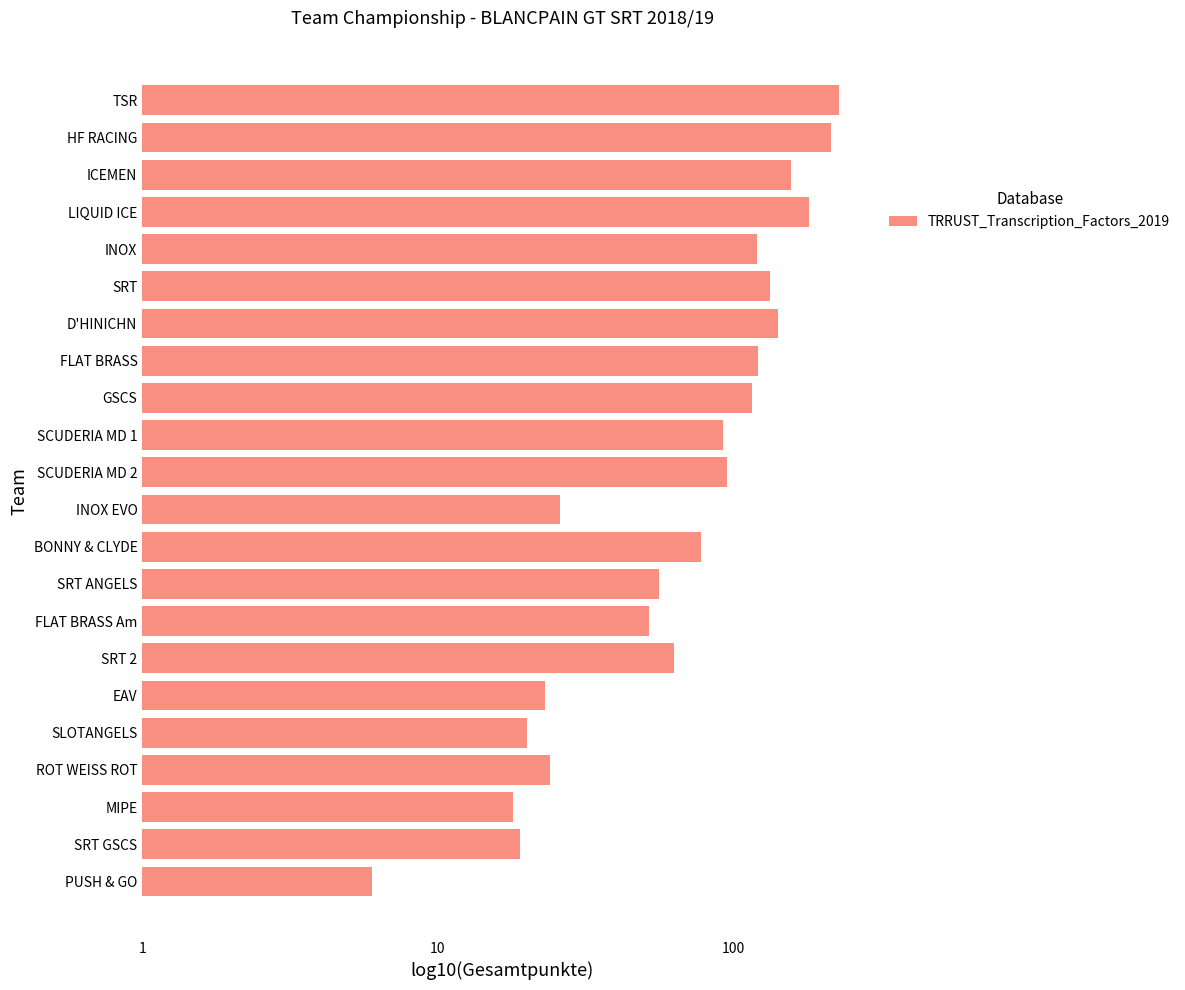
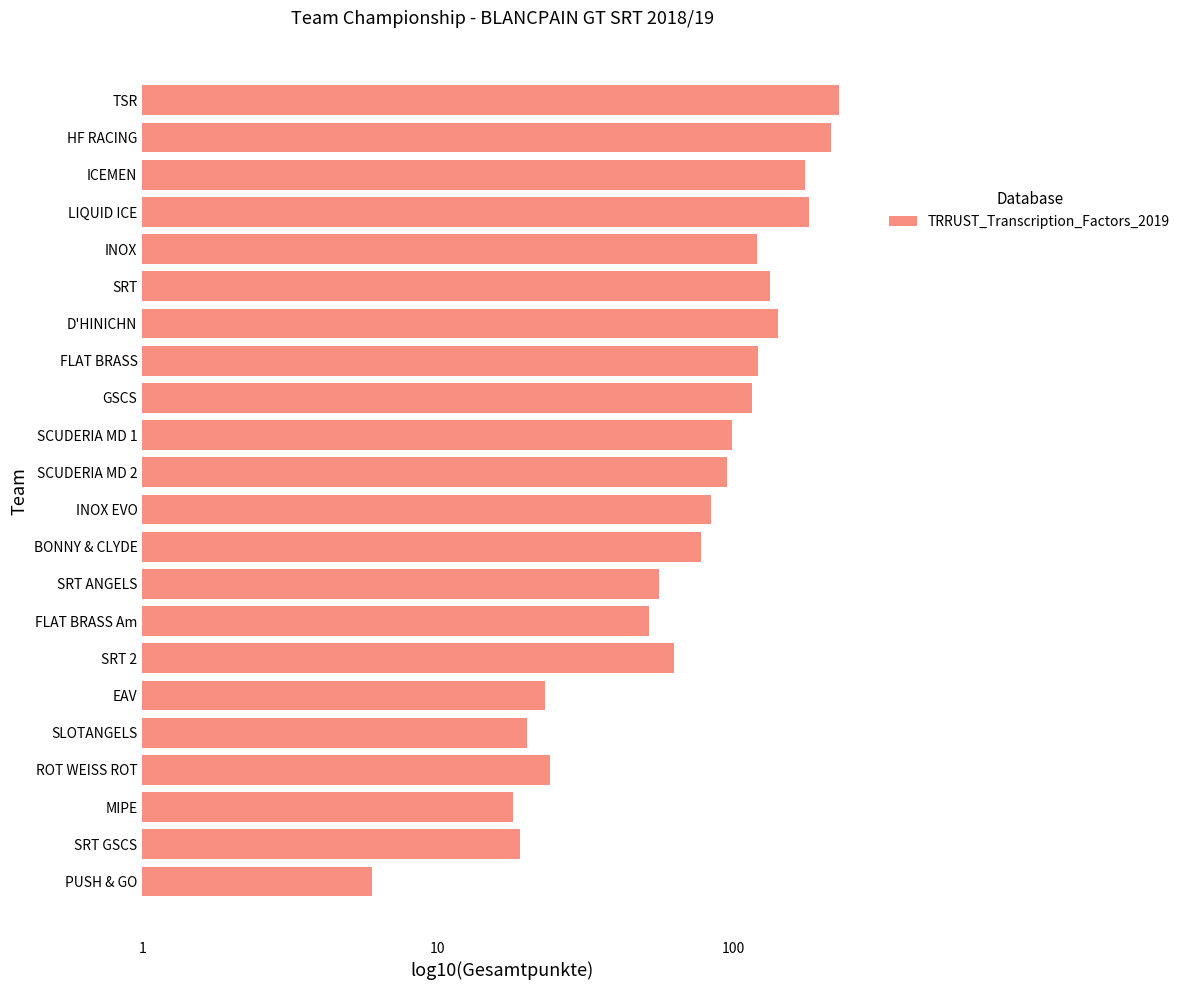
  {
    "TSR": 230,
    "HF RACING": 220,
-   "ICEMEN": 160,
+   "ICEMEN": 180,
    "LIQUID ICE": 180,
    "INOX": 120,
    "SRT": 130,
    "D'HINICHN": 140,
    "FLAT BRASS": 121,
    "GSCS": 116,
-   "SCUDERIA MD 1": 92,
+   "SCUDERIA MD 1": 99,
    "SCUDERIA MD 2": 95,
-   "INOX EVO": 26,
+   "INOX EVO": 84,
    "BONNY & CLYDE": 78,
    "SRT ANGELS": 56,
    "FLAT BRASS Am": 52,
    "SRT 2": 63,
    "EAV": 23,
    "SLOTANGELS": 20,
    "ROT WEISS ROT": 24,
    "MIPE": 18,
    "SRT GSCS": 19,
    "PUSH & GO": 6
  }
